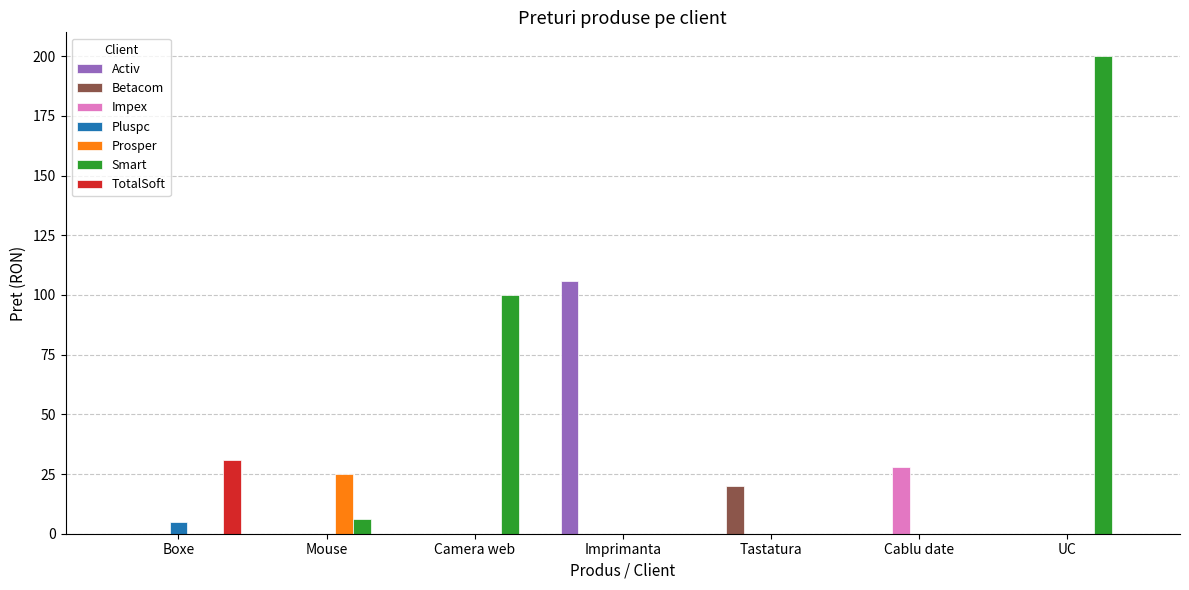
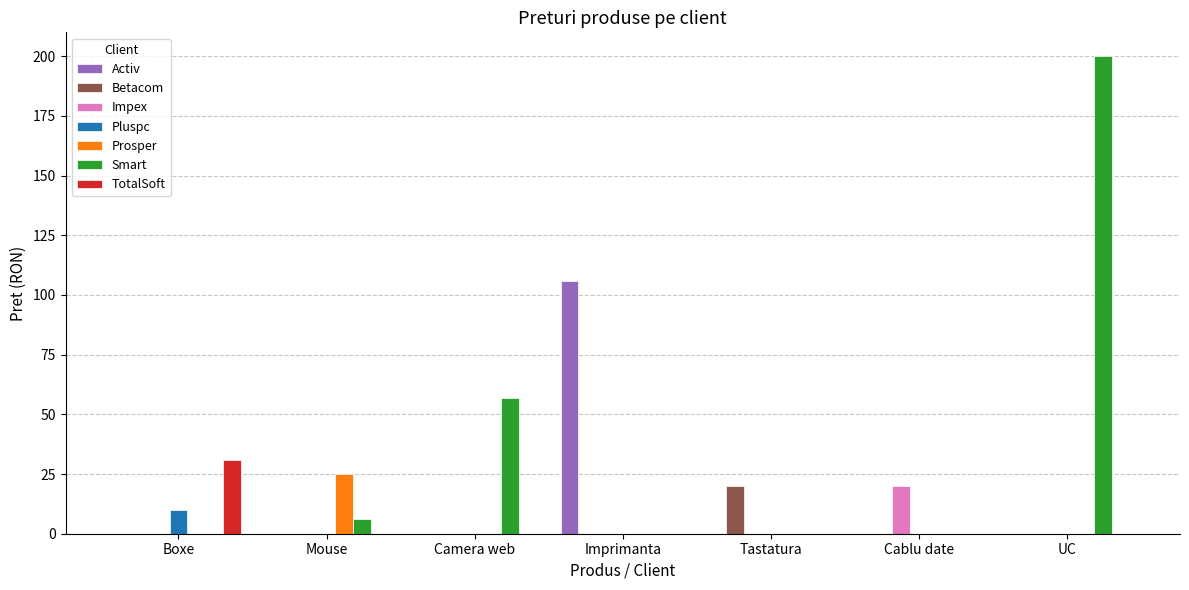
  {
    "Activ": {
      "Boxe": 0,
      "Mouse": 0,
      "Camera web": 0,
      "Imprimanta": 106,
      "Tastatura": 0,
      "Cablu date": 0,
      "UC": 0
    },
    "Betacom": {
      "Boxe": 0,
      "Mouse": 0,
      "Camera web": 0,
      "Imprimanta": 0,
      "Tastatura": 20,
      "Cablu date": 0,
      "UC": 0
    },
    "Impex": {
      "Boxe": 0,
      "Mouse": 0,
      "Camera web": 0,
      "Imprimanta": 0,
      "Tastatura": 0,
-     "Cablu date": 28,
+     "Cablu date": 20,
      "UC": 0
    },
    "Pluspc": {
-     "Boxe": 5,
+     "Boxe": 10,
      "Mouse": 0,
      "Camera web": 0,
      "Imprimanta": 0,
      "Tastatura": 0,
      "Cablu date": 0,
      "UC": 0
    },
    "Prosper": {
      "Boxe": 0,
      "Mouse": 25,
      "Camera web": 0,
      "Imprimanta": 0,
      "Tastatura": 0,
      "Cablu date": 0,
      "UC": 0
    },
    "Smart": {
      "Boxe": 0,
      "Mouse": 6,
-     "Camera web": 100,
+     "Camera web": 57,
      "Imprimanta": 0,
      "Tastatura": 0,
      "Cablu date": 0,
      "UC": 200
    },
    "TotalSoft": {
      "Boxe": 31,
      "Mouse": 0,
      "Camera web": 0,
      "Imprimanta": 0,
      "Tastatura": 0,
      "Cablu date": 0,
      "UC": 0
    }
  }
